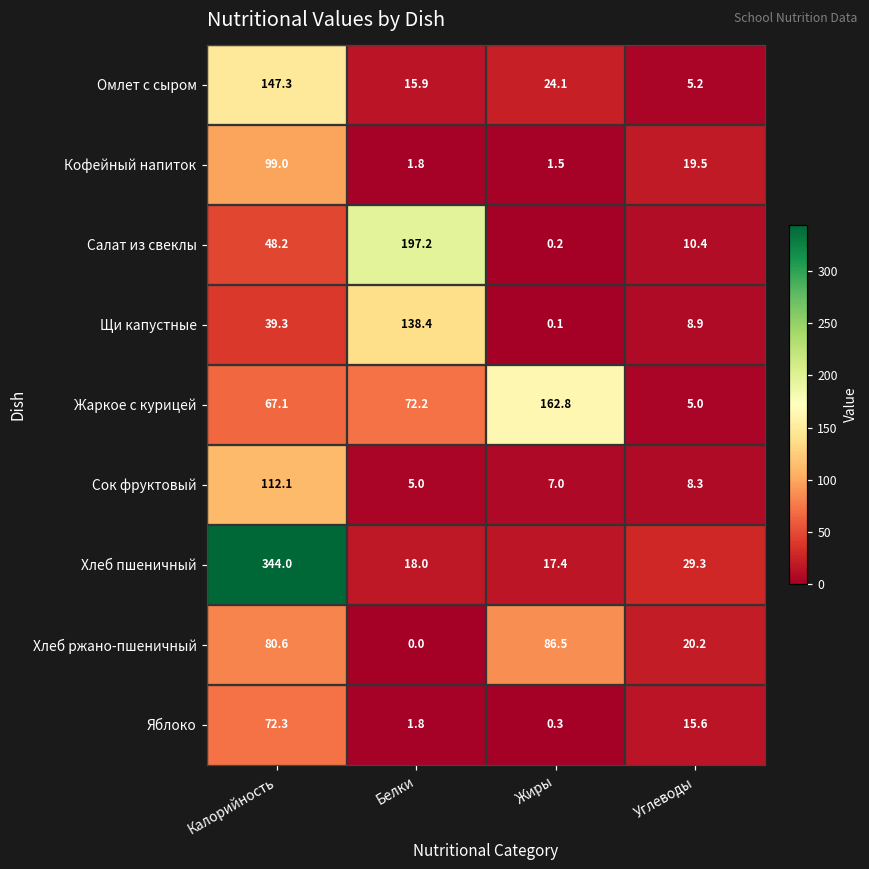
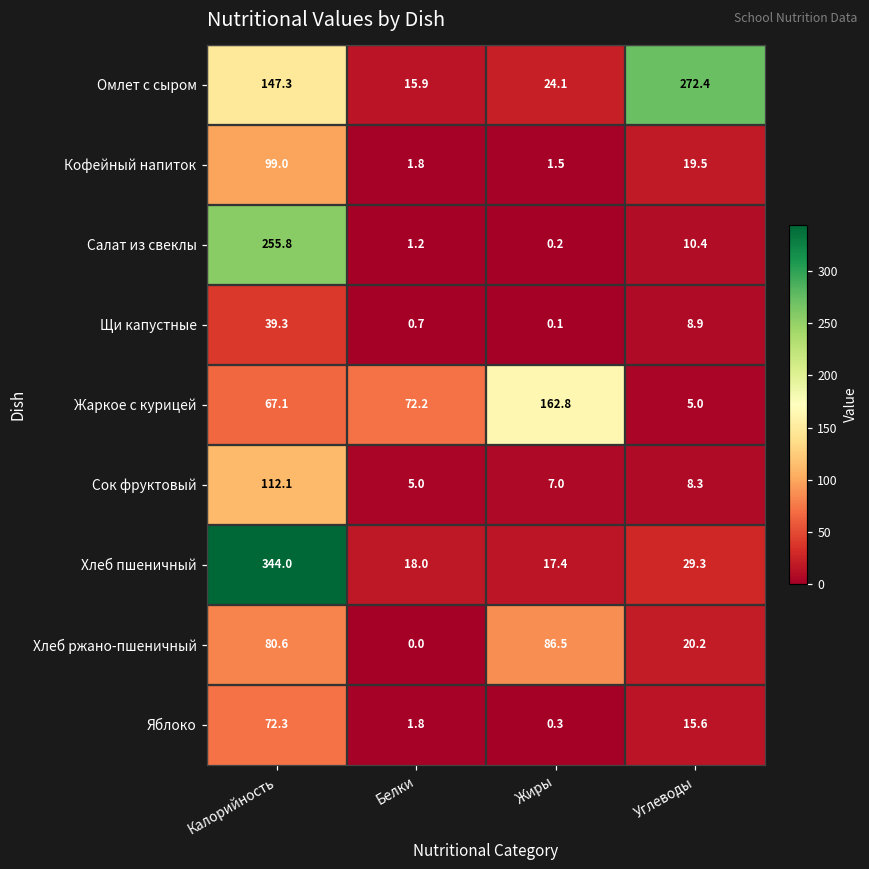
  {
    "Омлет с сыром": {
      "Калорийность": 147.3,
      "Белки": 15.9,
      "Жиры": 24.1,
-     "Углеводы": 5.2
+     "Углеводы": 272.4
    },
    "Кофейный напиток": {
      "Калорийность": 99.0,
      "Белки": 1.8,
      "Жиры": 1.5,
      "Углеводы": 19.5
    },
    "Салат из свеклы": {
-     "Калорийность": 48.2,
-     "Белки": 197.2,
+     "Калорийность": 255.8,
+     "Белки": 1.2,
      "Жиры": 0.2,
      "Углеводы": 10.4
    },
    "Щи капустные": {
      "Калорийность": 39.3,
-     "Белки": 138.4,
+     "Белки": 0.7,
      "Жиры": 0.1,
      "Углеводы": 8.9
    },
    "Жаркое с курицей": {
      "Калорийность": 67.1,
      "Белки": 72.2,
      "Жиры": 162.8,
      "Углеводы": 5.0
    },
    "Сок фруктовый": {
      "Калорийность": 112.1,
      "Белки": 5.0,
      "Жиры": 7.0,
      "Углеводы": 8.3
    },
    "Хлеб пшеничный": {
      "Калорийность": 344.0,
      "Белки": 18.0,
      "Жиры": 17.4,
      "Углеводы": 29.3
    },
    "Хлеб ржано-пшеничный": {
      "Калорийность": 80.6,
      "Белки": 0.0,
      "Жиры": 86.5,
      "Углеводы": 20.2
    },
    "Яблоко": {
      "Калорийность": 72.3,
      "Белки": 1.8,
      "Жиры": 0.3,
      "Углеводы": 15.6
    }
  }
